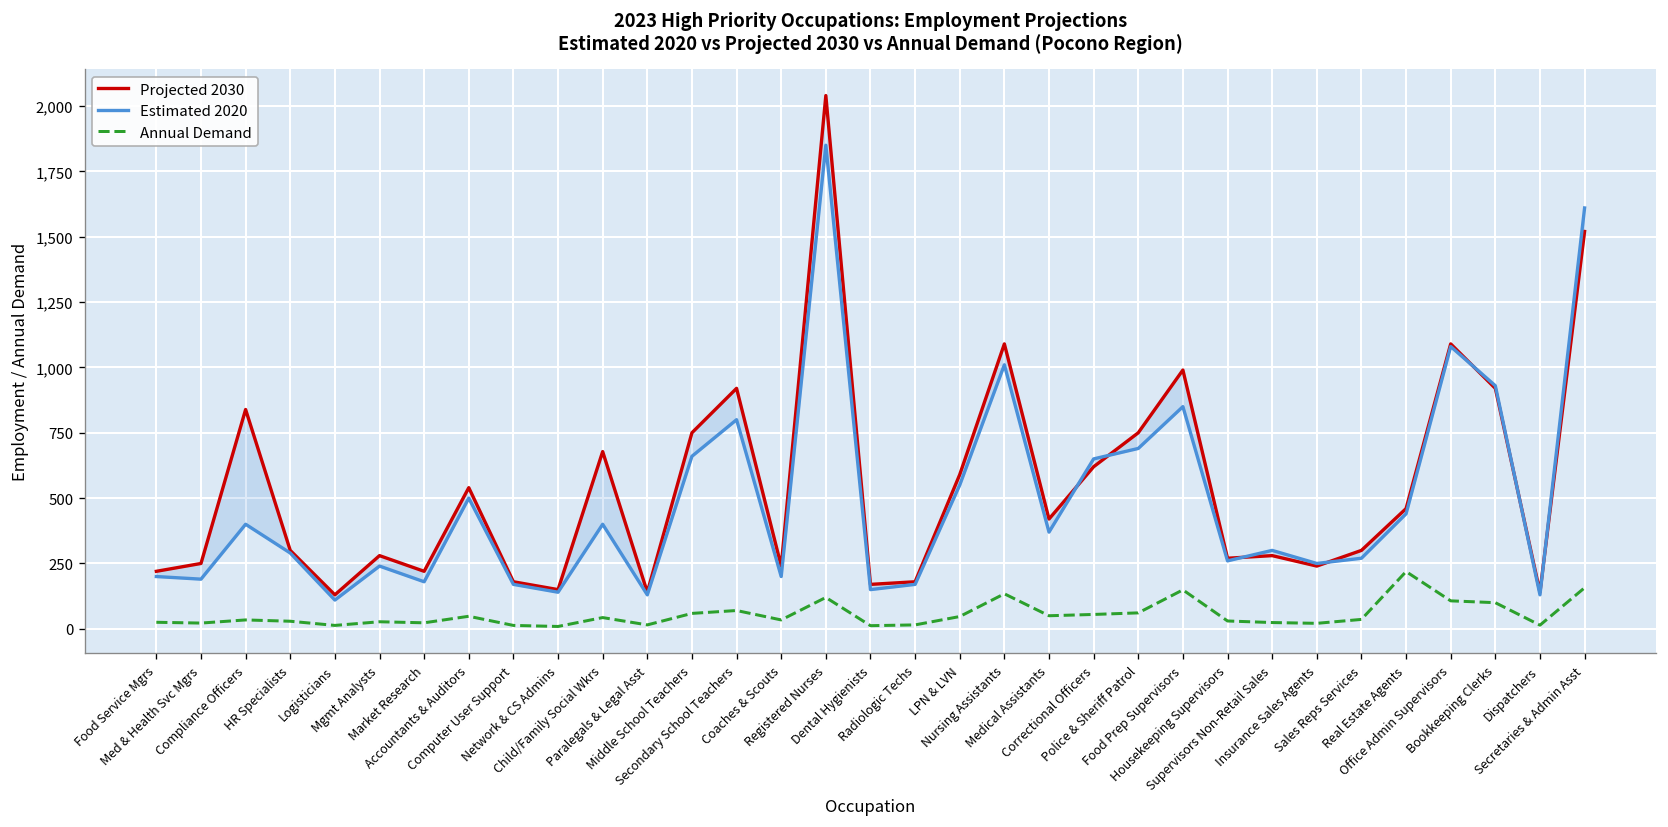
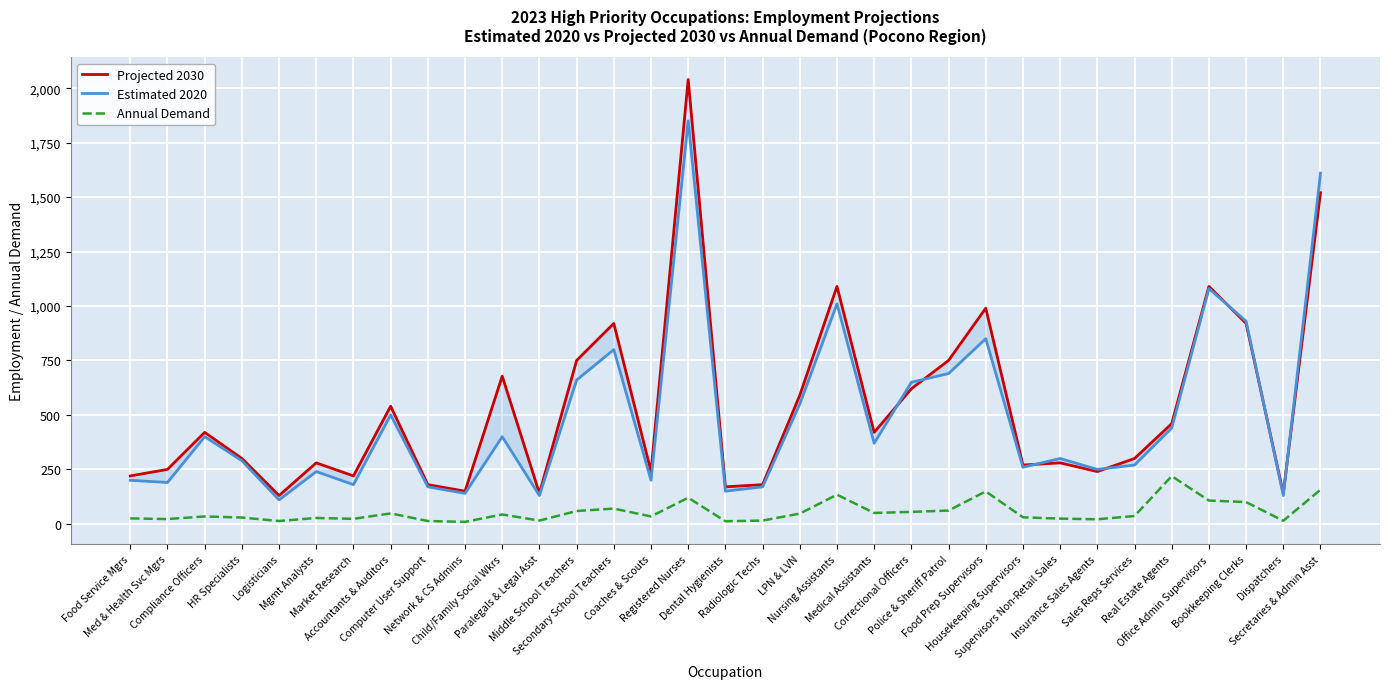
  {
    "Projected 2030": {
-     "Compliance Officers": "840",
+     "Compliance Officers": "420",
      "Correctional Officers": "620",
      "Supervisors Non-Retail Sales": "280",
      "Secretaries & Admin Asst": "1,520"
    },
    "Annual Demand": {
      "Food Service Mgrs": "30",
      "Med & Health Svc Mgrs": "20",
      "Compliance Officers": "30",
      "HR Specialists": "30",
      "Logisticians": "10",
      "Mgmt Analysts": "30",
      "Market Research": "20",
      "Accountants & Auditors": "50",
      "Computer User Support": "10",
      "Network & CS Admins": "10",
      "Child/Family Social Wkrs": "40",
      "Paralegals & Legal Asst": "20",
      "Middle School Teachers": "60",
      "Secondary School Teachers": "70",
      "Coaches & Scouts": "30",
      "Registered Nurses": "120",
      "Dental Hygienists": "10",
      "Radiologic Techs": "20",
      "LPN & LVN": "50",
      "Nursing Assistants": "130",
      "Medical Assistants": "50",
      "Correctional Officers": "60",
      "Police & Sheriff Patrol": "60",
      "Food Prep Supervisors": "150",
      "Housekeeping Supervisors": "30",
      "Supervisors Non-Retail Sales": "20",
      "Insurance Sales Agents": "20",
      "Sales Reps Services": "40",
      "Real Estate Agents": "220",
      "Office Admin Supervisors": "110",
      "Bookkeeping Clerks": "100",
      "Dispatchers": "10",
      "Secretaries & Admin Asst": "160"
    }
  }
